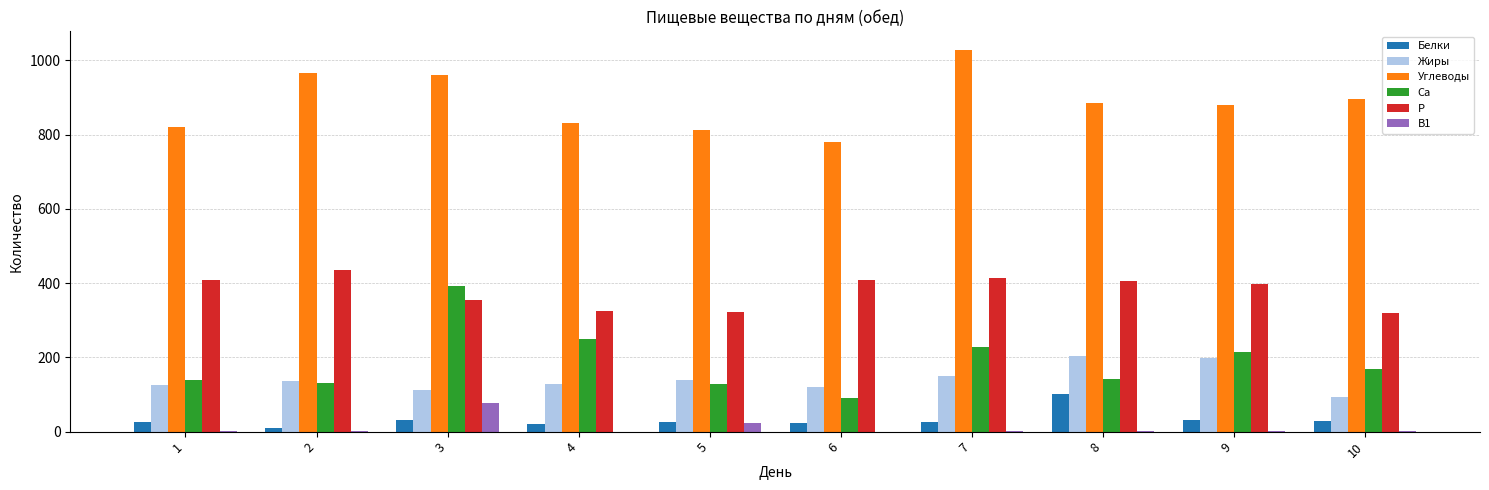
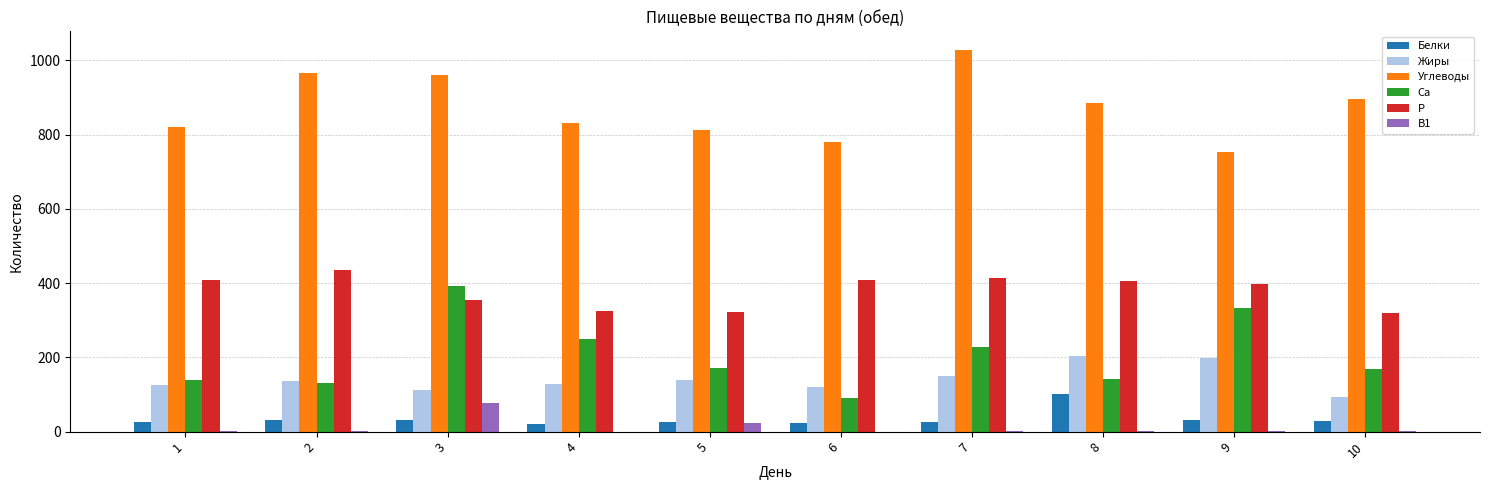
  {
    "Белки": {
      "1": 30,
-     "2": 10,
+     "2": 30,
      "3": 30,
      "4": 20,
      "5": 30,
      "6": 20,
      "7": 30,
      "8": 100,
      "9": 30,
      "10": 30
    },
    "Жиры": {
      "1": 120,
      "2": 140,
      "3": 110,
      "4": 130,
      "5": 140,
      "6": 120,
      "7": 150,
      "8": 200,
      "9": 200,
      "10": 90
    },
    "Углеводы": {
      "1": 820,
      "2": 970,
      "3": 960,
      "4": 830,
      "5": 810,
      "6": 780,
      "7": 1030,
      "8": 890,
-     "9": 880,
+     "9": 750,
      "10": 900
    },
    "Са": {
      "1": 140,
      "2": 130,
      "3": 390,
      "4": 250,
-     "5": 130,
+     "5": 170,
      "6": 90,
      "7": 230,
      "8": 140,
-     "9": 220,
+     "9": 330,
      "10": 170
    },
    "Р": {
      "1": 410,
      "2": 430,
      "3": 360,
      "4": 330,
      "5": 320,
      "6": 410,
      "7": 410,
      "8": 410,
      "9": 400,
      "10": 320
    },
    "В1": {
      "3": 80,
      "5": 20
    }
  }
